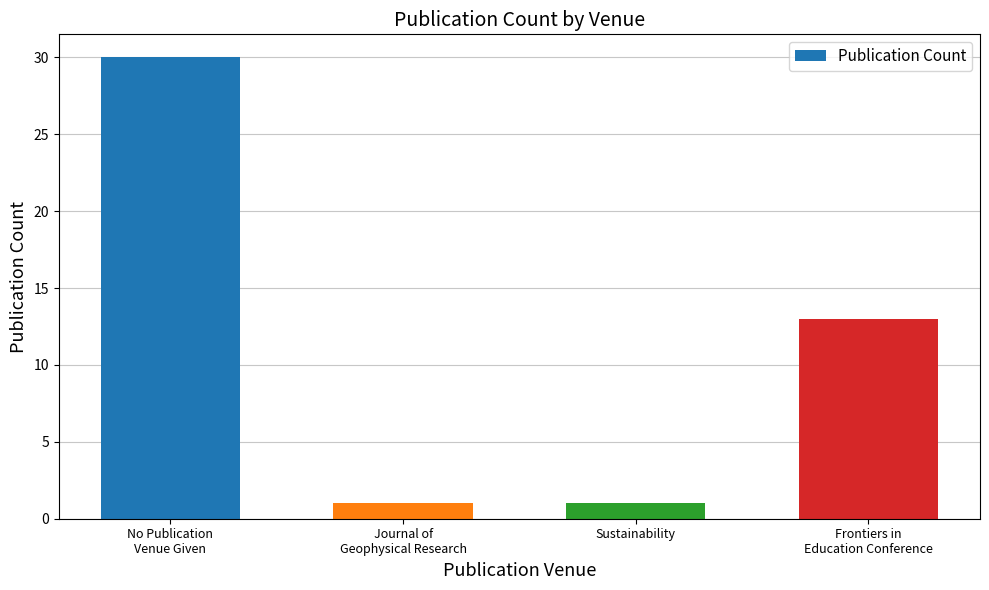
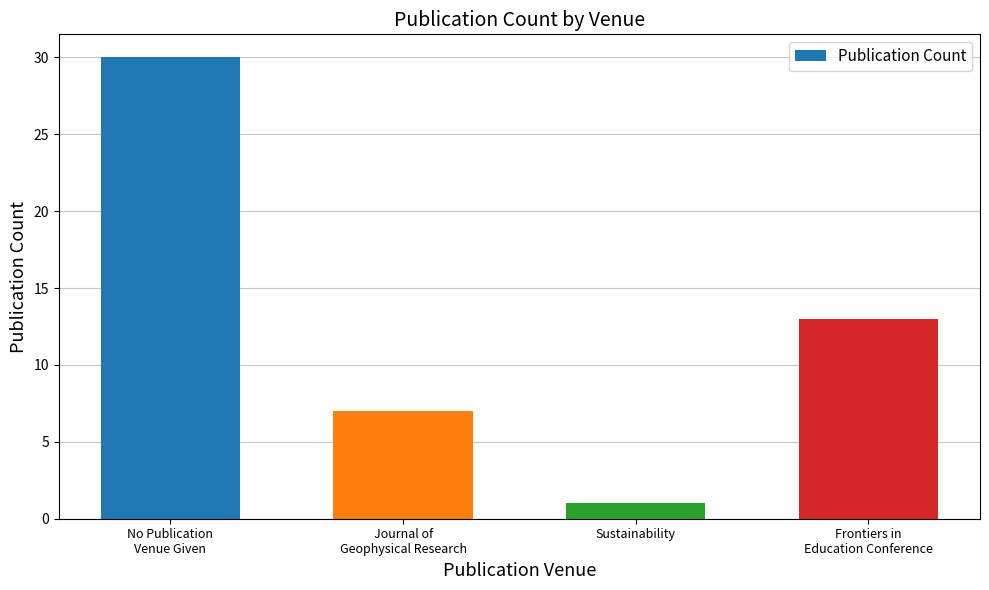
  {
    "No Publication Venue Given": 30,
-   "Journal of Geophysical Research": 1,
+   "Journal of Geophysical Research": 7,
    "Sustainability": 1,
    "Frontiers in Education Conference": 13
  }
